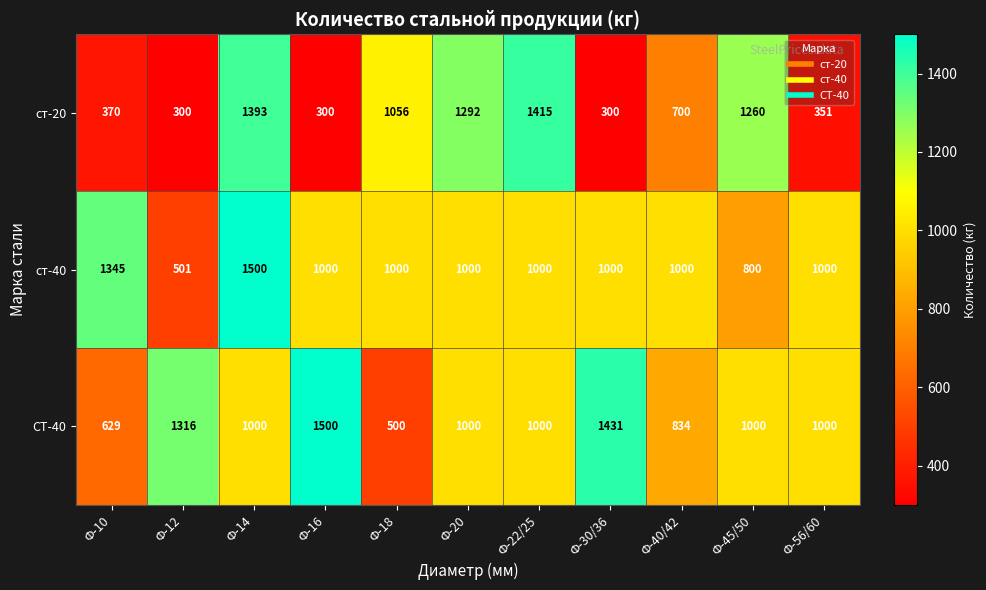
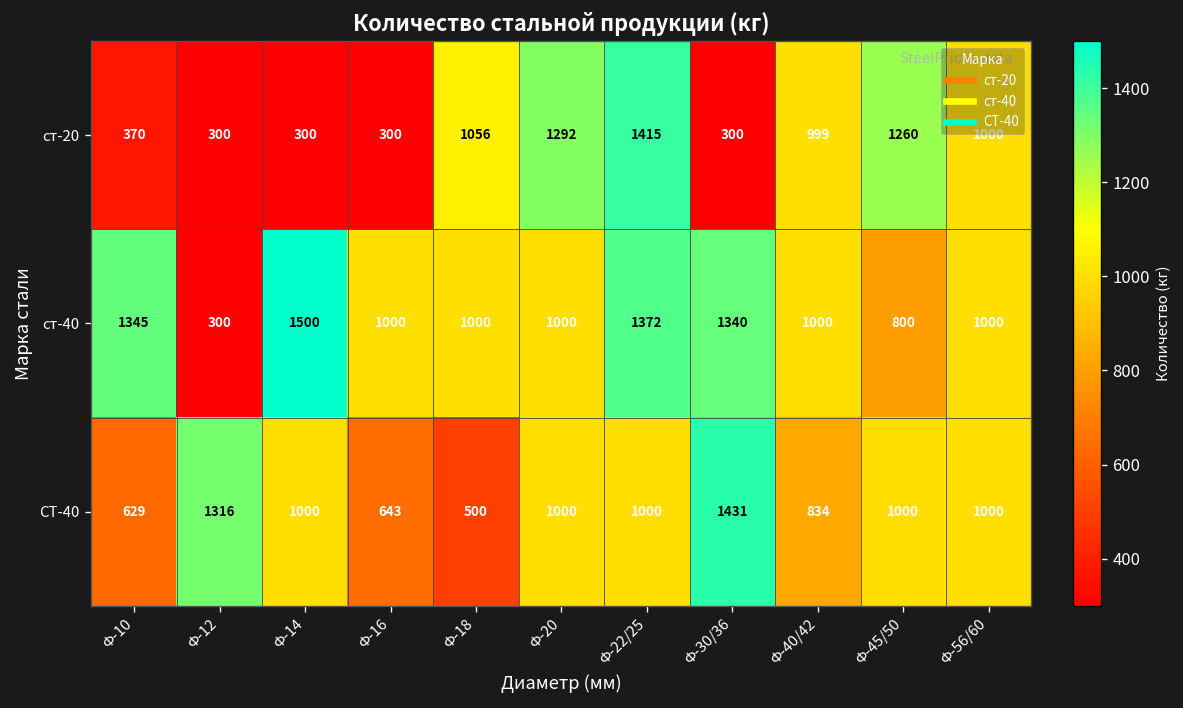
  {
    "ст-20": {
      "Ф-10": 370,
      "Ф-12": 300,
-     "Ф-14": 1393,
+     "Ф-14": 300,
      "Ф-16": 300,
      "Ф-18": 1056,
      "Ф-20": 1292,
      "Ф-22/25": 1415,
      "Ф-30/36": 300,
-     "Ф-40/42": 700,
+     "Ф-40/42": 999,
      "Ф-45/50": 1260,
-     "Ф-56/60": 351
+     "Ф-56/60": 1000
    },
    "ст-40": {
      "Ф-10": 1345,
-     "Ф-12": 501,
+     "Ф-12": 300,
      "Ф-14": 1500,
      "Ф-16": 1000,
      "Ф-18": 1000,
      "Ф-20": 1000,
-     "Ф-22/25": 1000,
-     "Ф-30/36": 1000,
+     "Ф-22/25": 1372,
+     "Ф-30/36": 1340,
      "Ф-40/42": 1000,
      "Ф-45/50": 800,
      "Ф-56/60": 1000
    },
    "СТ-40": {
      "Ф-10": 629,
      "Ф-12": 1316,
      "Ф-14": 1000,
-     "Ф-16": 1500,
+     "Ф-16": 643,
      "Ф-18": 500,
      "Ф-20": 1000,
      "Ф-22/25": 1000,
      "Ф-30/36": 1431,
      "Ф-40/42": 834,
      "Ф-45/50": 1000,
      "Ф-56/60": 1000
    }
  }
